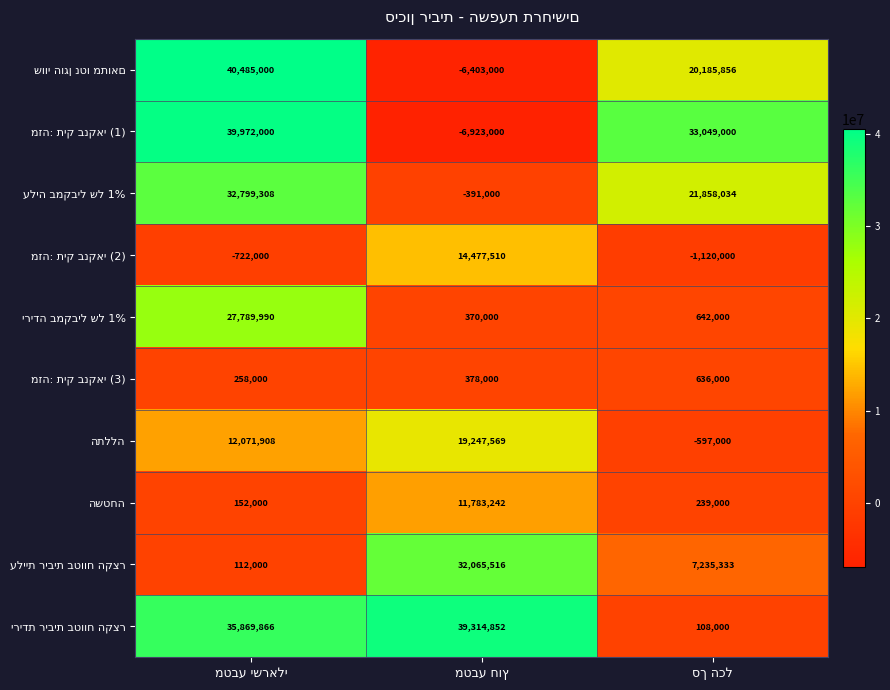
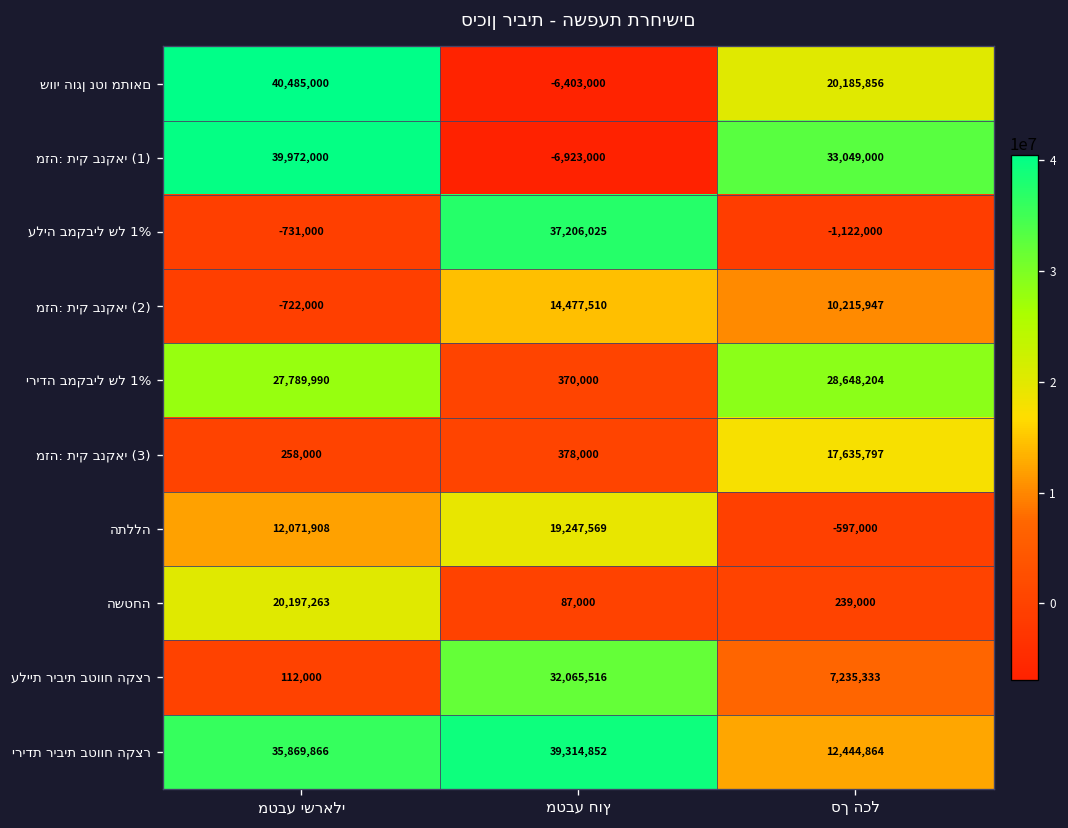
  {
    "שווי הוגן נטו מתואם": {
      "מטבע ישראלי": "40,485,000",
      "מטבע חוץ": "-6,403,000",
      "סך הכל": "20,185,856"
    },
    "מזה: תיק בנקאי (1)": {
      "מטבע ישראלי": "39,972,000",
      "מטבע חוץ": "-6,923,000",
      "סך הכל": "33,049,000"
    },
    "עליה במקביל של 1%": {
-     "מטבע ישראלי": "32,799,308",
-     "מטבע חוץ": "-391,000",
-     "סך הכל": "21,858,034"
+     "מטבע ישראלי": "-731,000",
+     "מטבע חוץ": "37,206,025",
+     "סך הכל": "-1,122,000"
    },
    "מזה: תיק בנקאי (2)": {
      "מטבע ישראלי": "-722,000",
      "מטבע חוץ": "14,477,510",
-     "סך הכל": "-1,120,000"
+     "סך הכל": "10,215,947"
    },
    "ירידה במקביל של 1%": {
      "מטבע ישראלי": "27,789,990",
      "מטבע חוץ": "370,000",
-     "סך הכל": "642,000"
+     "סך הכל": "28,648,204"
    },
    "מזה: תיק בנקאי (3)": {
      "מטבע ישראלי": "258,000",
      "מטבע חוץ": "378,000",
-     "סך הכל": "636,000"
+     "סך הכל": "17,635,797"
    },
    "התללה": {
      "מטבע ישראלי": "12,071,908",
      "מטבע חוץ": "19,247,569",
      "סך הכל": "-597,000"
    },
    "השטחה": {
-     "מטבע ישראלי": "152,000",
-     "מטבע חוץ": "11,783,242",
+     "מטבע ישראלי": "20,197,263",
+     "מטבע חוץ": "87,000",
      "סך הכל": "239,000"
    },
    "עליית ריבית בטווח הקצר": {
      "מטבע ישראלי": "112,000",
      "מטבע חוץ": "32,065,516",
      "סך הכל": "7,235,333"
    },
    "ירידת ריבית בטווח הקצר": {
      "מטבע ישראלי": "35,869,866",
      "מטבע חוץ": "39,314,852",
-     "סך הכל": "108,000"
+     "סך הכל": "12,444,864"
    }
  }
